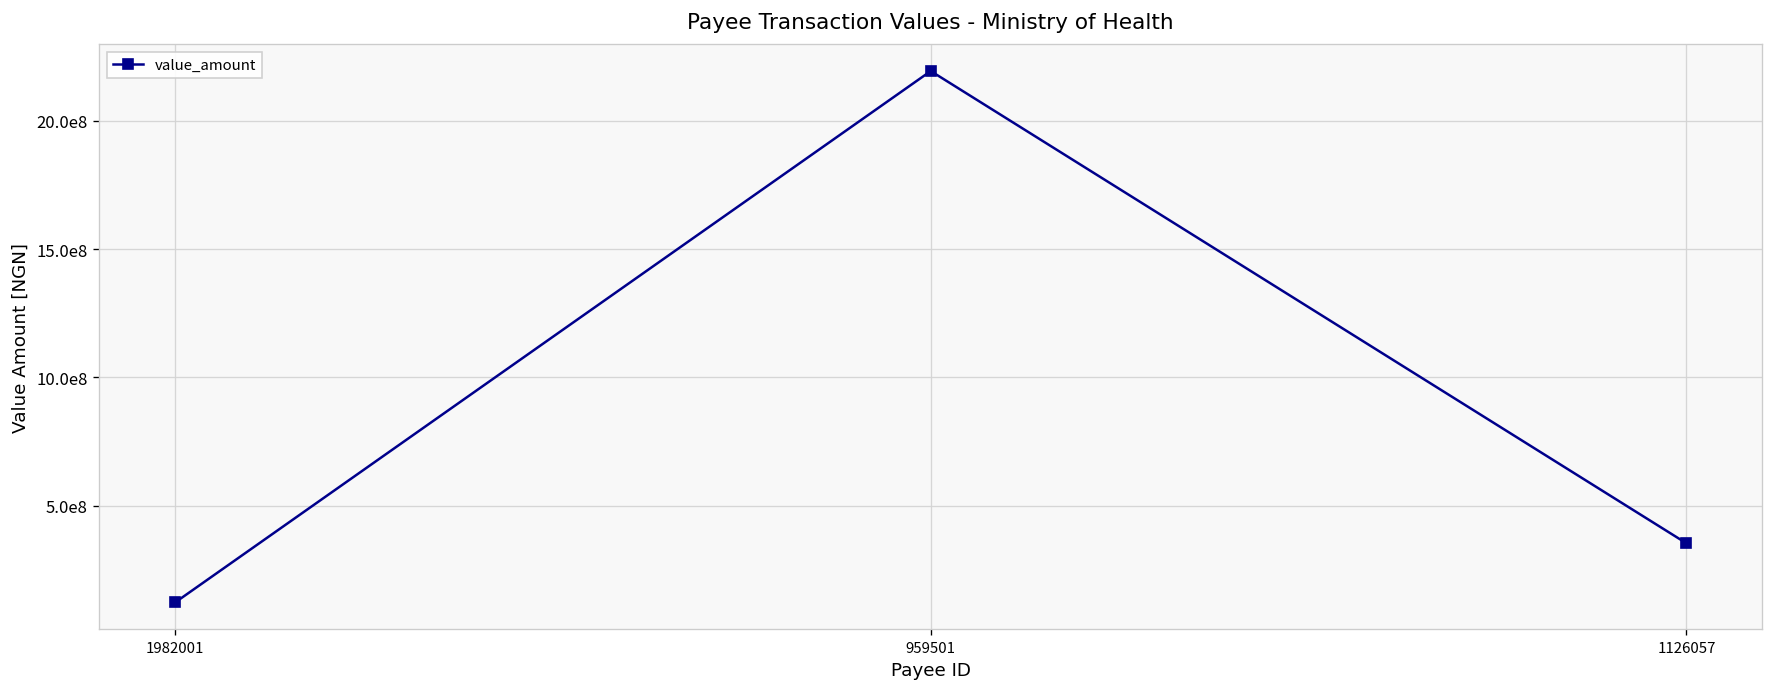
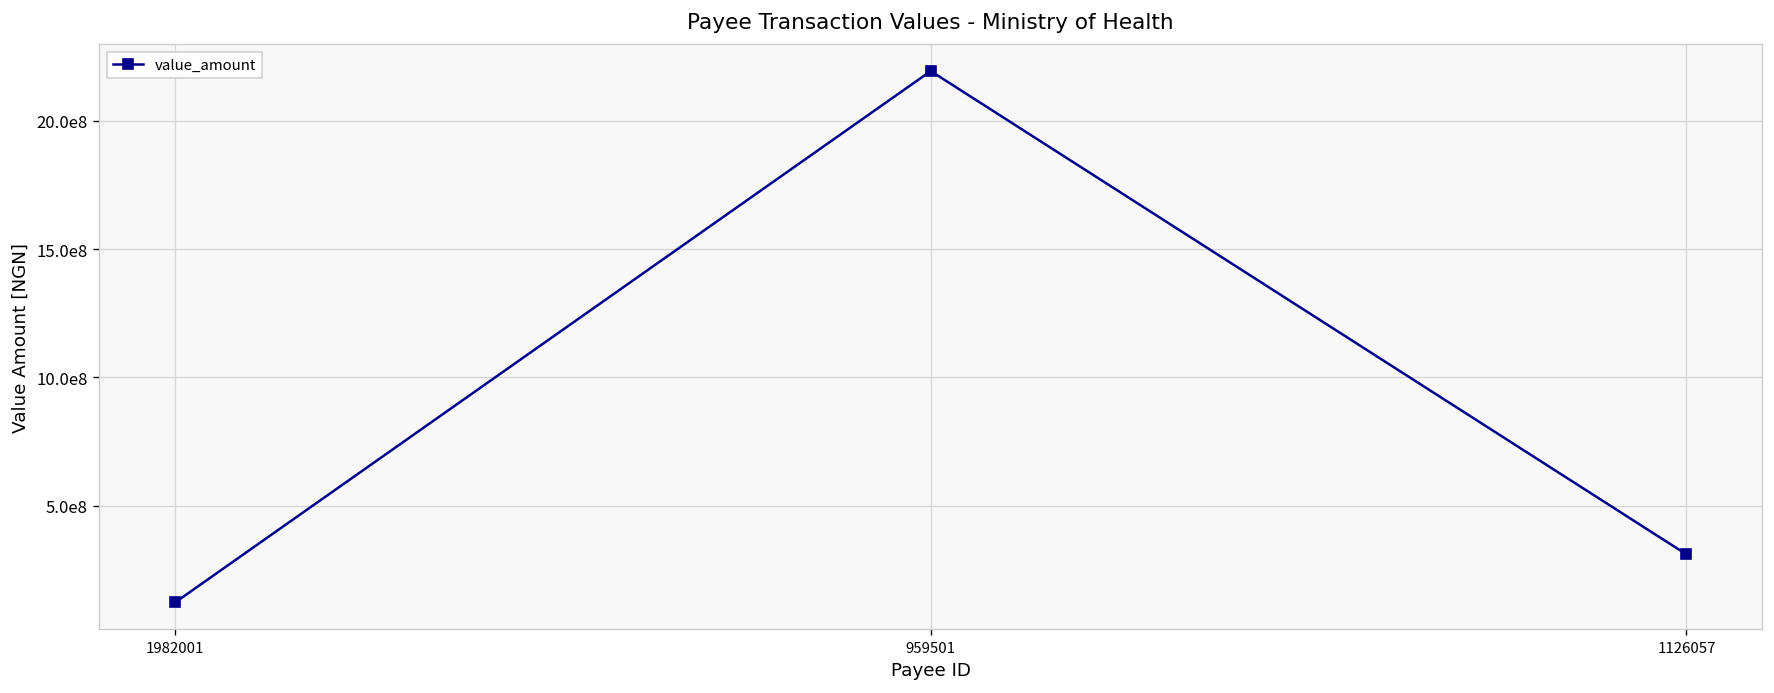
  {
    "1982001": 120000000,
    "959501": 2190000000,
-   "1126057": 350000000
+   "1126057": 310000000
  }
